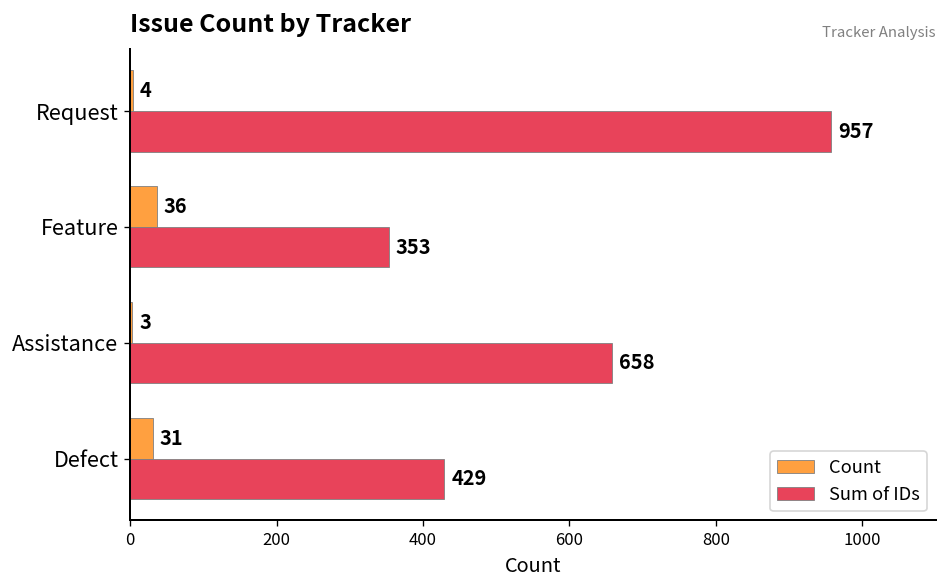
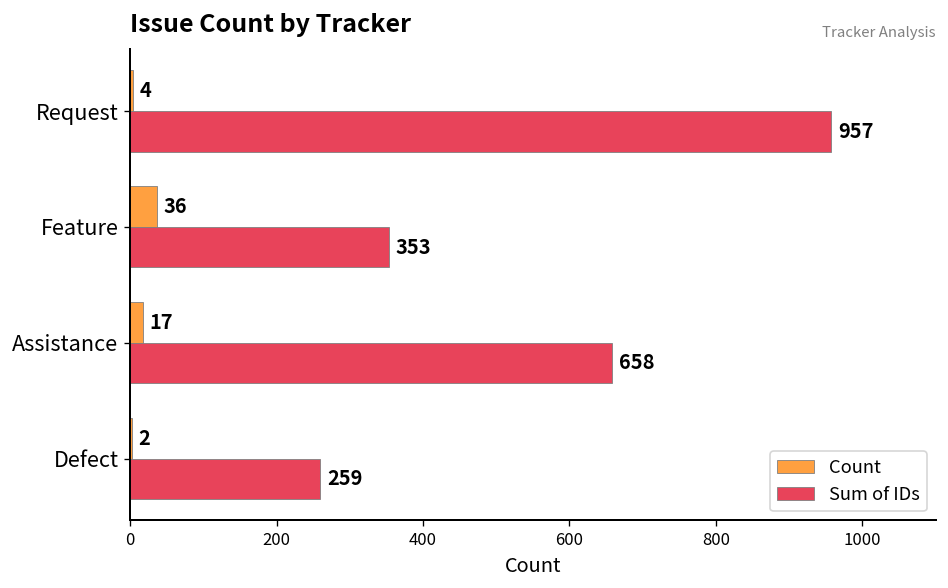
  {
    "Count": {
      "Request": 4,
      "Feature": 36,
-     "Assistance": 3,
-     "Defect": 31
+     "Assistance": 17,
+     "Defect": 2
    },
    "Sum of IDs": {
      "Request": 957,
      "Feature": 353,
      "Assistance": 658,
-     "Defect": 429
+     "Defect": 259
    }
  }
